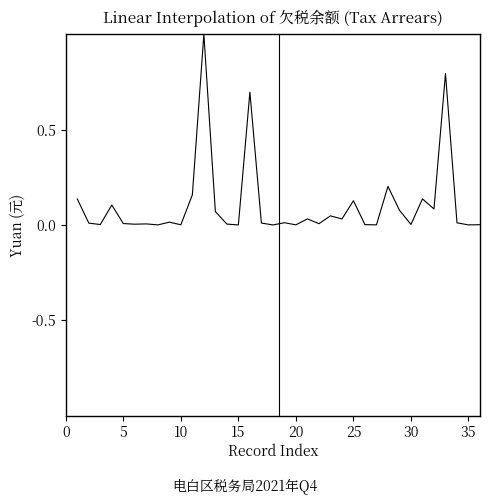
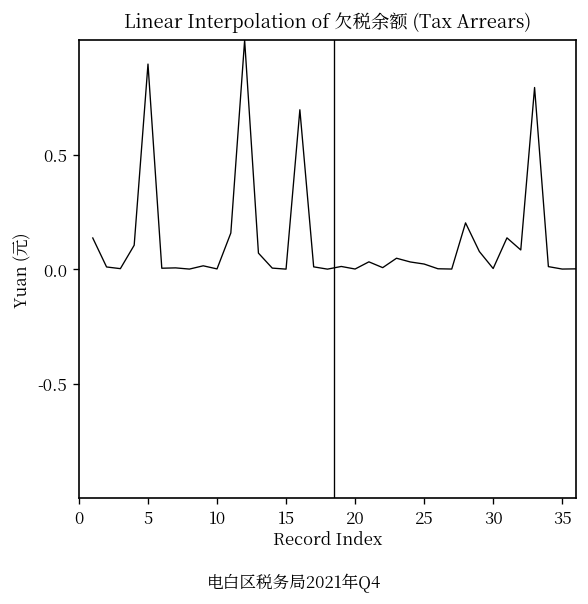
  {
-   "5": 0.01,
+   "5": 0.90,
    "10": 0.00,
    "15": 0.00,
    "20": 0.00,
-   "25": 0.13,
+   "25": 0.02,
    "30": 0.00,
    "35": 0.00
  }
